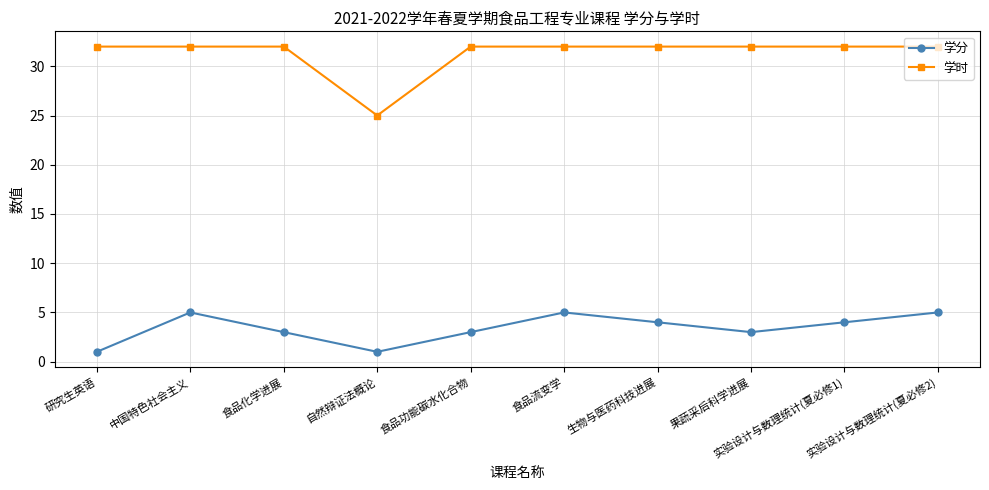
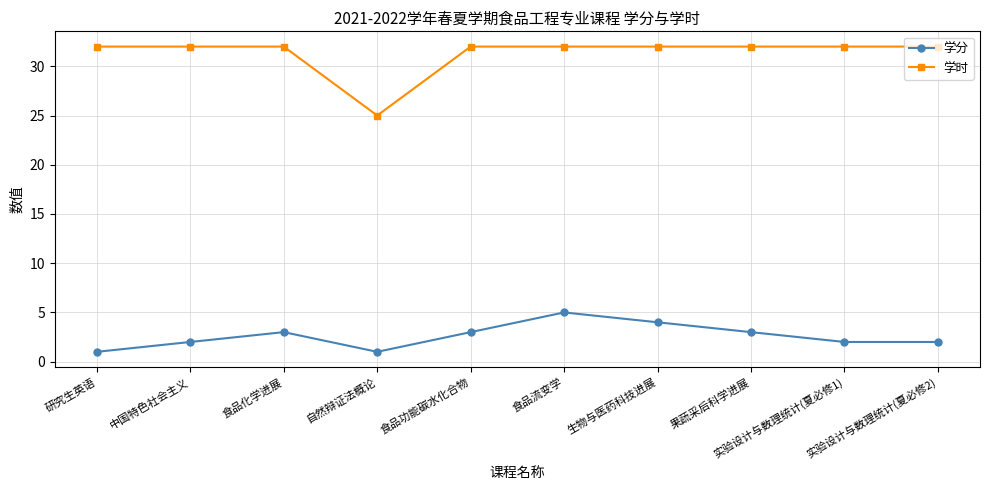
  {
    "学分": {
      "研究生英语": 1,
-     "中国特色社会主义": 5,
+     "中国特色社会主义": 2,
      "食品化学进展": 3,
      "自然辩证法概论": 1,
      "食品功能碳水化合物": 3,
      "食品流变学": 5,
      "生物与医药科技进展": 4,
      "果蔬采后科学进展": 3,
-     "实验设计与数理统计(夏必修1)": 4,
-     "实验设计与数理统计(夏必修2)": 5
+     "实验设计与数理统计(夏必修1)": 2,
+     "实验设计与数理统计(夏必修2)": 2
    },
    "学时": {
      "研究生英语": 32,
      "中国特色社会主义": 32,
      "食品化学进展": 32,
      "自然辩证法概论": 25,
      "食品功能碳水化合物": 32,
      "食品流变学": 32,
      "生物与医药科技进展": 32,
      "果蔬采后科学进展": 32,
      "实验设计与数理统计(夏必修1)": 32
    }
  }
